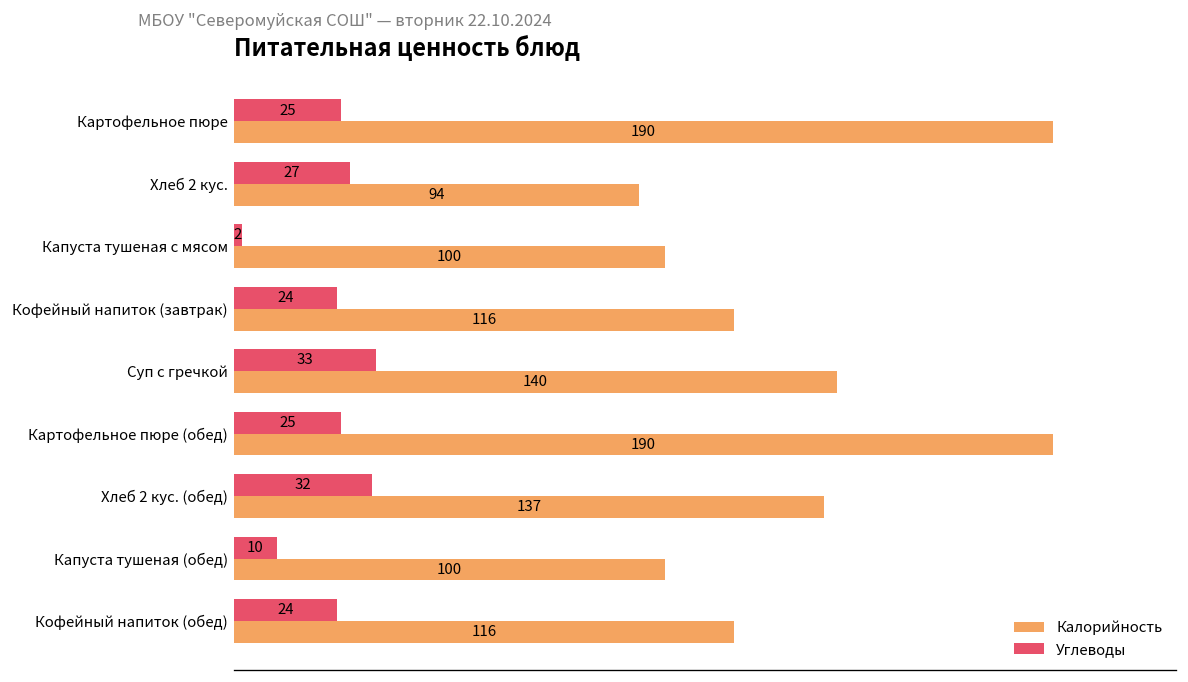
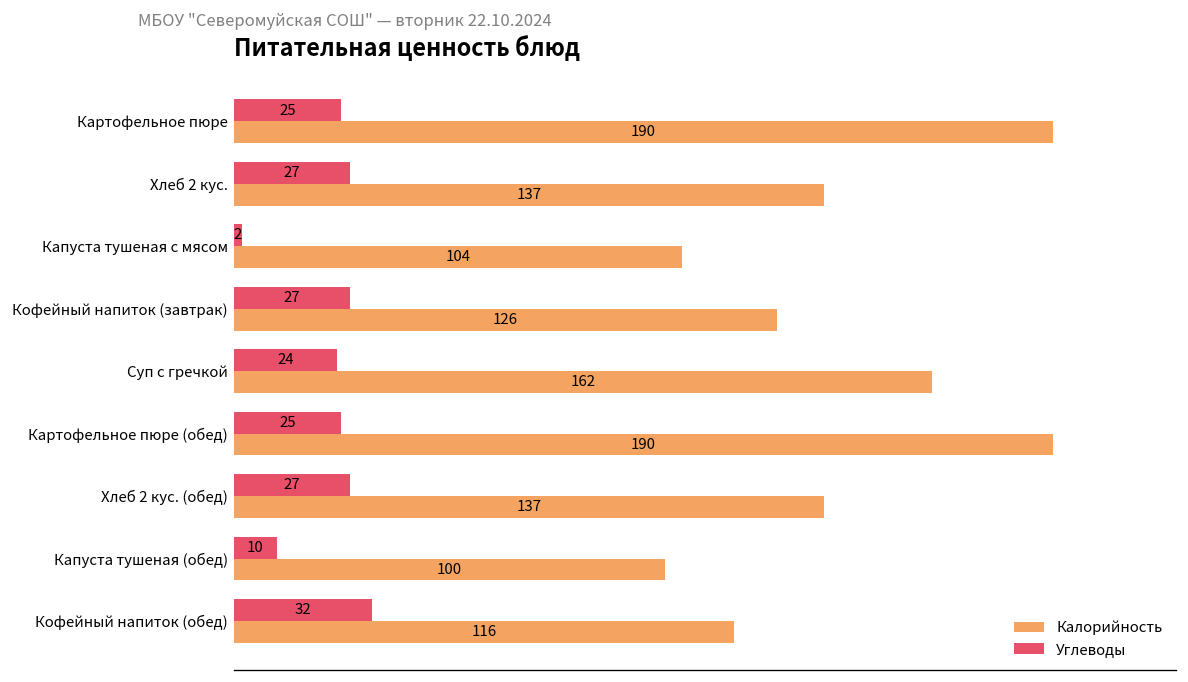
  {
    "Калорийность": {
      "Картофельное пюре": 190,
-     "Хлеб 2 кус.": 94,
-     "Капуста тушеная с мясом": 100,
-     "Кофейный напиток (завтрак)": 116,
-     "Суп с гречкой": 140,
+     "Хлеб 2 кус.": 137,
+     "Капуста тушеная с мясом": 104,
+     "Кофейный напиток (завтрак)": 126,
+     "Суп с гречкой": 162,
      "Картофельное пюре (обед)": 190,
      "Хлеб 2 кус. (обед)": 137,
      "Капуста тушеная (обед)": 100,
      "Кофейный напиток (обед)": 116
    },
    "Углеводы": {
      "Картофельное пюре": 25,
      "Хлеб 2 кус.": 27,
      "Капуста тушеная с мясом": 2,
-     "Кофейный напиток (завтрак)": 24,
-     "Суп с гречкой": 33,
+     "Кофейный напиток (завтрак)": 27,
+     "Суп с гречкой": 24,
      "Картофельное пюре (обед)": 25,
-     "Хлеб 2 кус. (обед)": 32,
+     "Хлеб 2 кус. (обед)": 27,
      "Капуста тушеная (обед)": 10,
-     "Кофейный напиток (обед)": 24
+     "Кофейный напиток (обед)": 32
    }
  }
